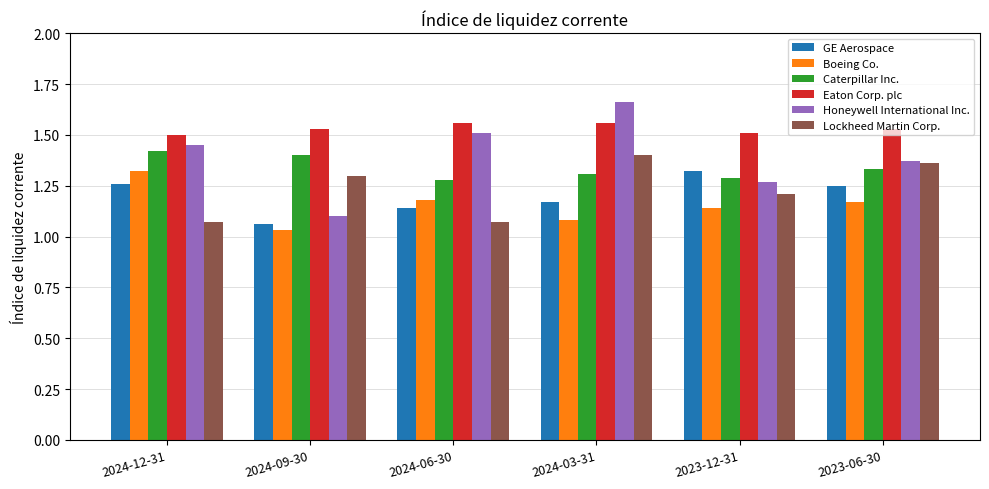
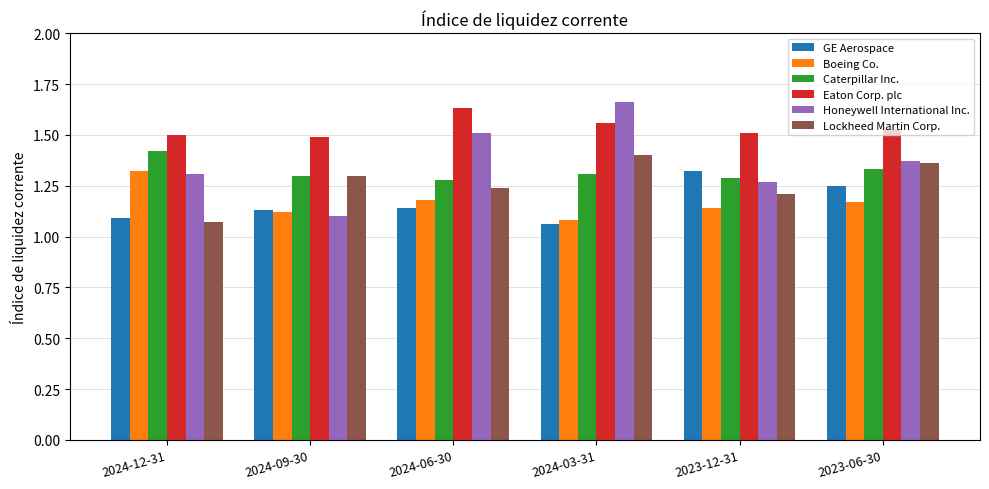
  {
    "GE Aerospace": {
-     "2024-12-31": 1.26,
-     "2024-09-30": 1.06,
+     "2024-12-31": 1.09,
+     "2024-09-30": 1.13,
      "2024-06-30": 1.14,
-     "2024-03-31": 1.17,
+     "2024-03-31": 1.06,
      "2023-12-31": 1.32,
      "2023-06-30": 1.25
    },
    "Boeing Co.": {
      "2024-12-31": 1.32,
-     "2024-09-30": 1.03,
+     "2024-09-30": 1.12,
      "2024-06-30": 1.18,
      "2024-03-31": 1.08,
      "2023-12-31": 1.14,
      "2023-06-30": 1.17
    },
    "Caterpillar Inc.": {
      "2024-12-31": 1.42,
-     "2024-09-30": 1.4,
+     "2024-09-30": 1.3,
      "2024-06-30": 1.28,
      "2024-03-31": 1.3,
      "2023-12-31": 1.3,
      "2023-06-30": 1.33
    },
    "Eaton Corp. plc": {
      "2024-12-31": 1.50,
-     "2024-09-30": 1.53,
-     "2024-06-30": 1.56,
+     "2024-09-30": 1.49,
+     "2024-06-30": 1.63,
      "2024-03-31": 1.56,
      "2023-12-31": 1.51
    },
    "Honeywell International Inc.": {
-     "2024-12-31": 1.45,
+     "2024-12-31": 1.31,
      "2024-09-30": 1.10,
      "2024-06-30": 1.51,
      "2024-03-31": 1.66,
      "2023-12-31": 1.27,
      "2023-06-30": 1.37
    },
    "Lockheed Martin Corp.": {
      "2024-12-31": 1.07,
      "2024-09-30": 1.30,
-     "2024-06-30": 1.07,
+     "2024-06-30": 1.24,
      "2024-03-31": 1.40,
      "2023-12-31": 1.21,
      "2023-06-30": 1.36
    }
  }
